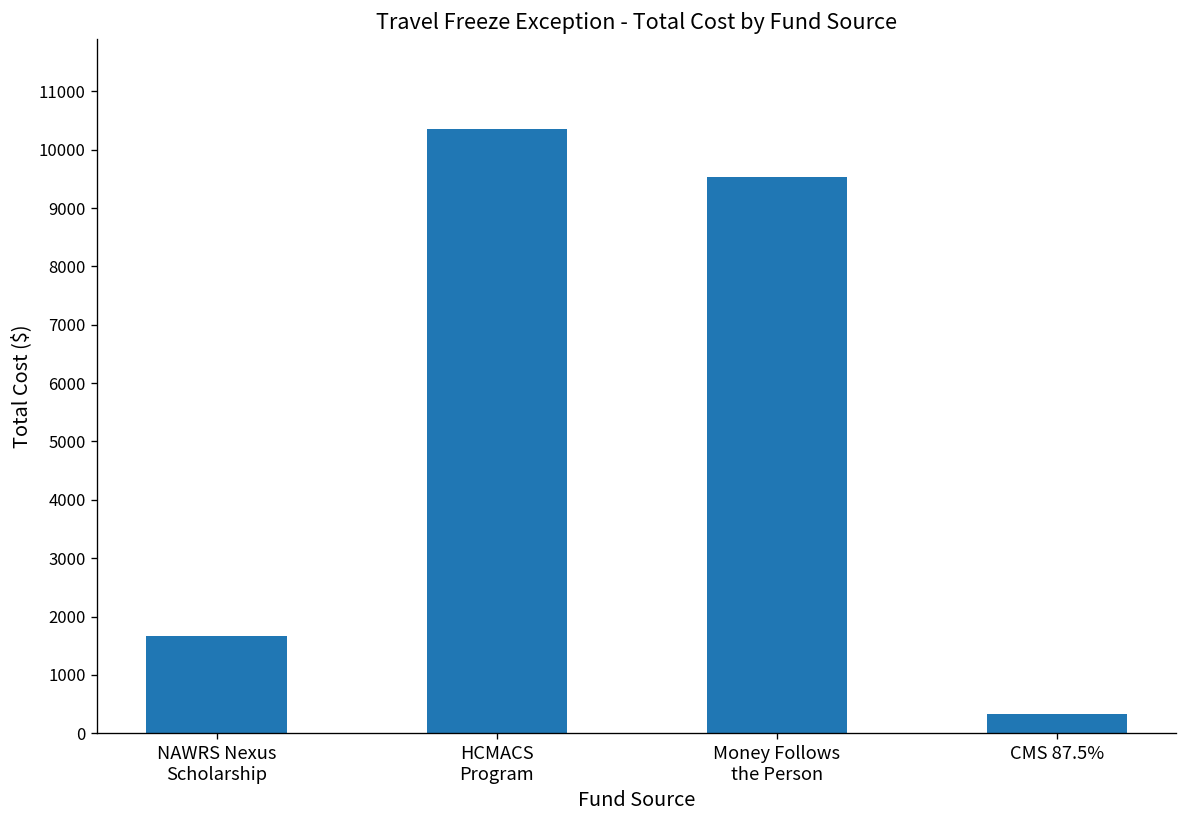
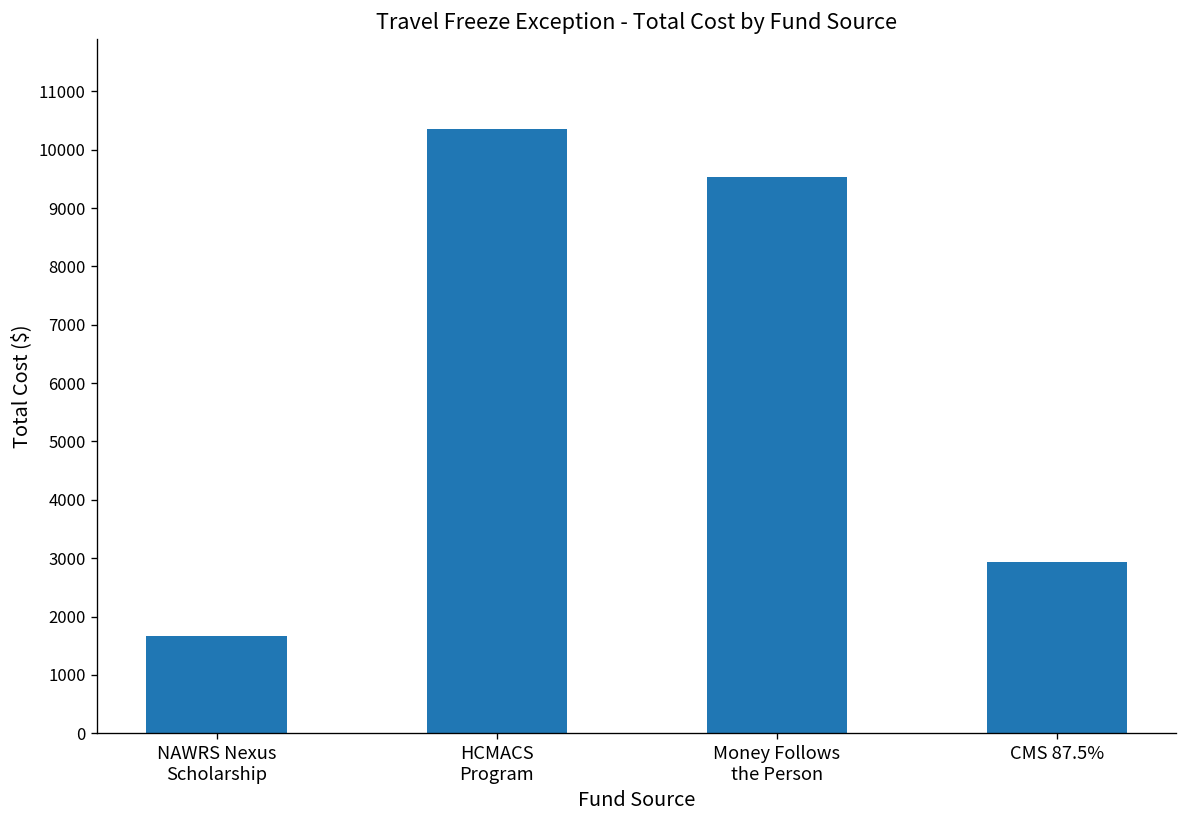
  {
    "NAWRS Nexus Scholarship": 1700,
    "HCMACS Program": 10300,
    "Money Follows the Person": 9500,
-   "CMS 87.5%": 300
+   "CMS 87.5%": 2900
  }
